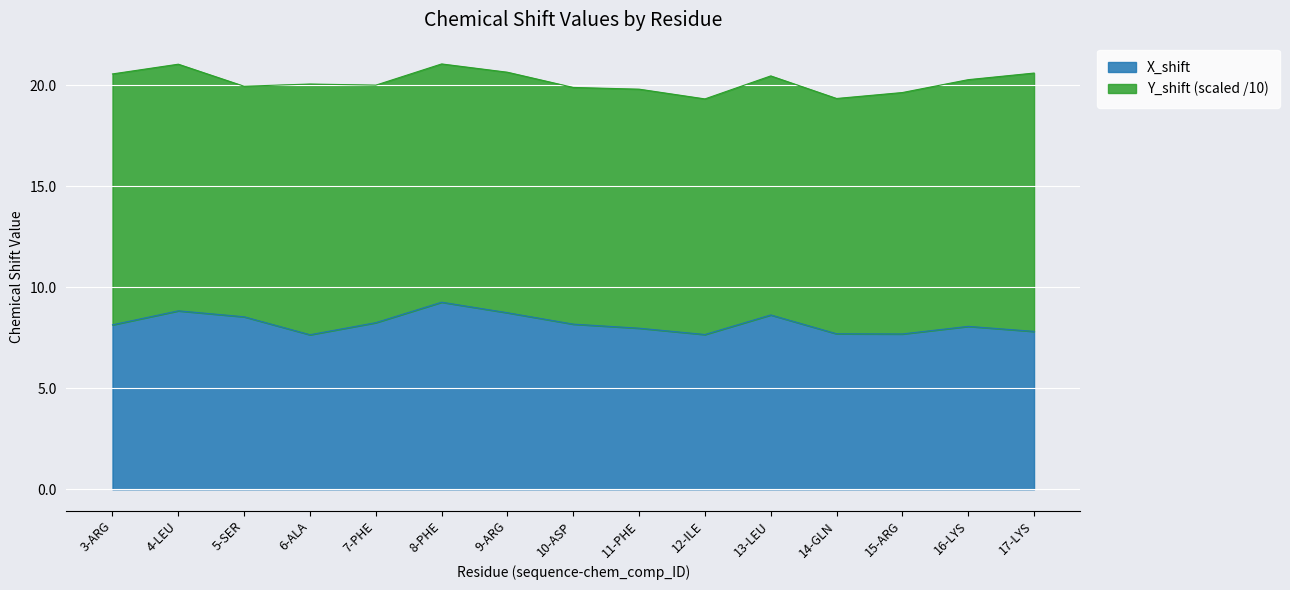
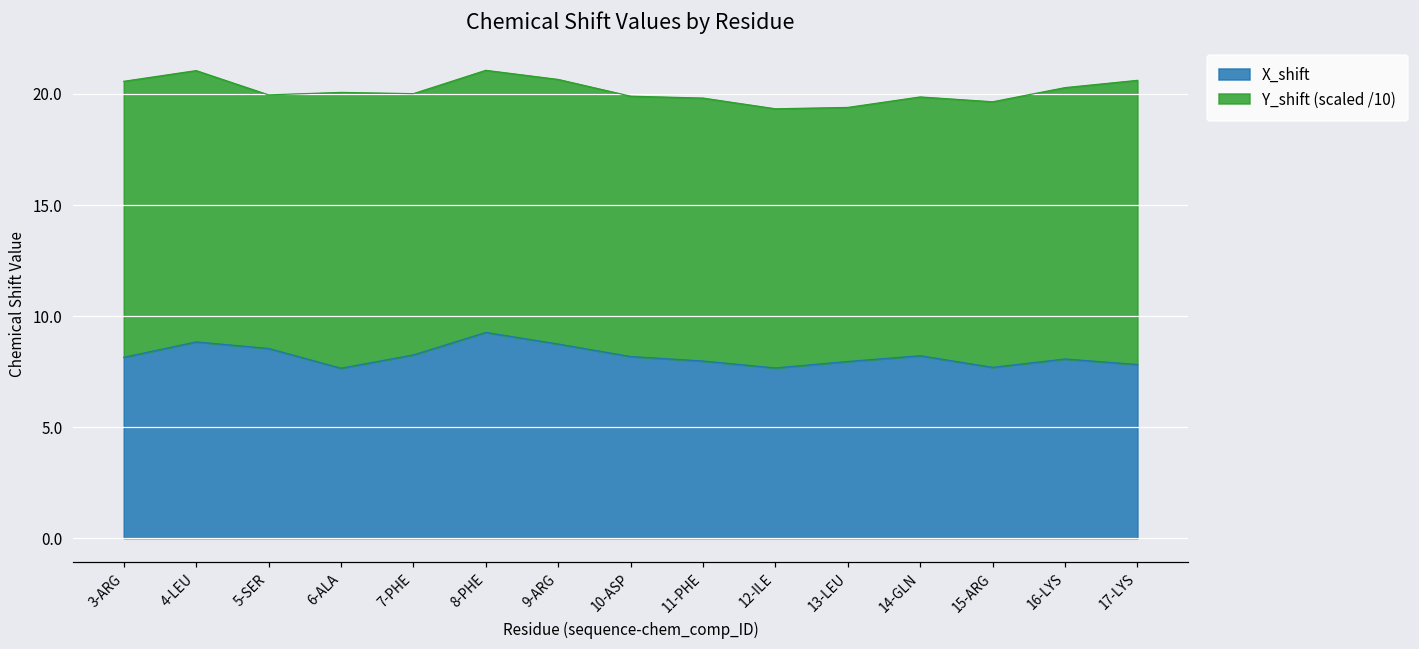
  {
    "X_shift": {
      "3-ARG": 8.1,
      "4-LEU": 8.8,
      "5-SER": 8.5,
      "6-ALA": 7.7,
      "7-PHE": 8.3,
      "8-PHE": 9.3,
      "9-ARG": 8.7,
      "10-ASP": 8.2,
      "11-PHE": 8.0,
      "12-ILE": 7.7,
-     "13-LEU": 8.6,
-     "14-GLN": 7.7,
+     "13-LEU": 8.0,
+     "14-GLN": 8.2,
      "15-ARG": 7.7,
      "16-LYS": 8.1,
      "17-LYS": 7.8
    },
    "Y_shift (scaled /10)": {
      "3-ARG": 12.4,
      "4-LEU": 12.2,
      "5-SER": 11.4,
      "6-ALA": 12.4,
      "7-PHE": 11.8,
      "8-PHE": 11.8,
      "9-ARG": 11.9,
      "10-ASP": 11.7,
      "11-PHE": 11.8,
      "12-ILE": 11.7,
-     "13-LEU": 11.8,
+     "13-LEU": 11.4,
      "14-GLN": 11.7,
      "15-ARG": 12.0,
      "16-LYS": 12.2,
      "17-LYS": 12.8
    }
  }
